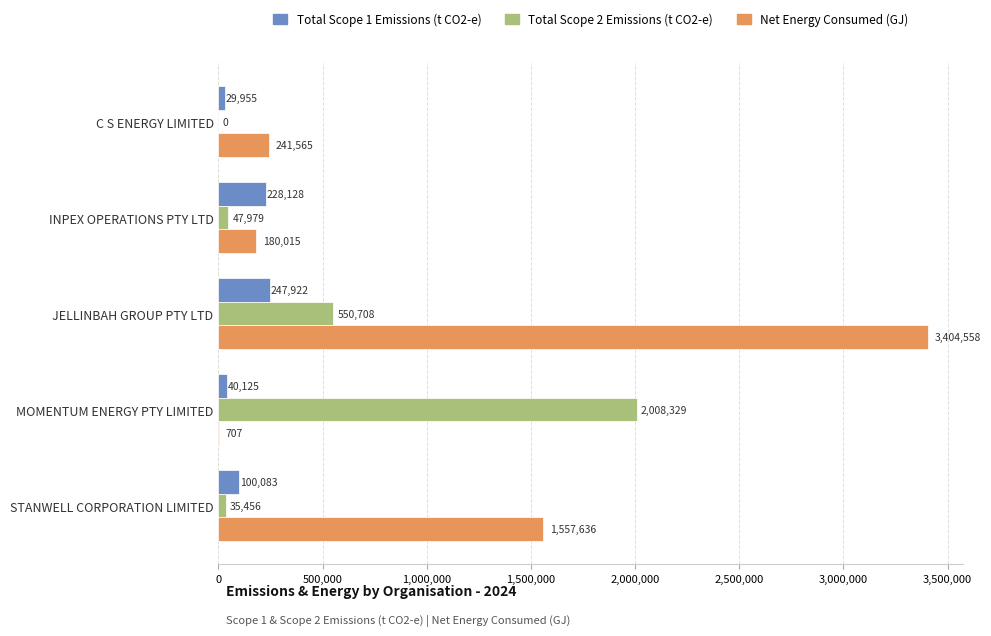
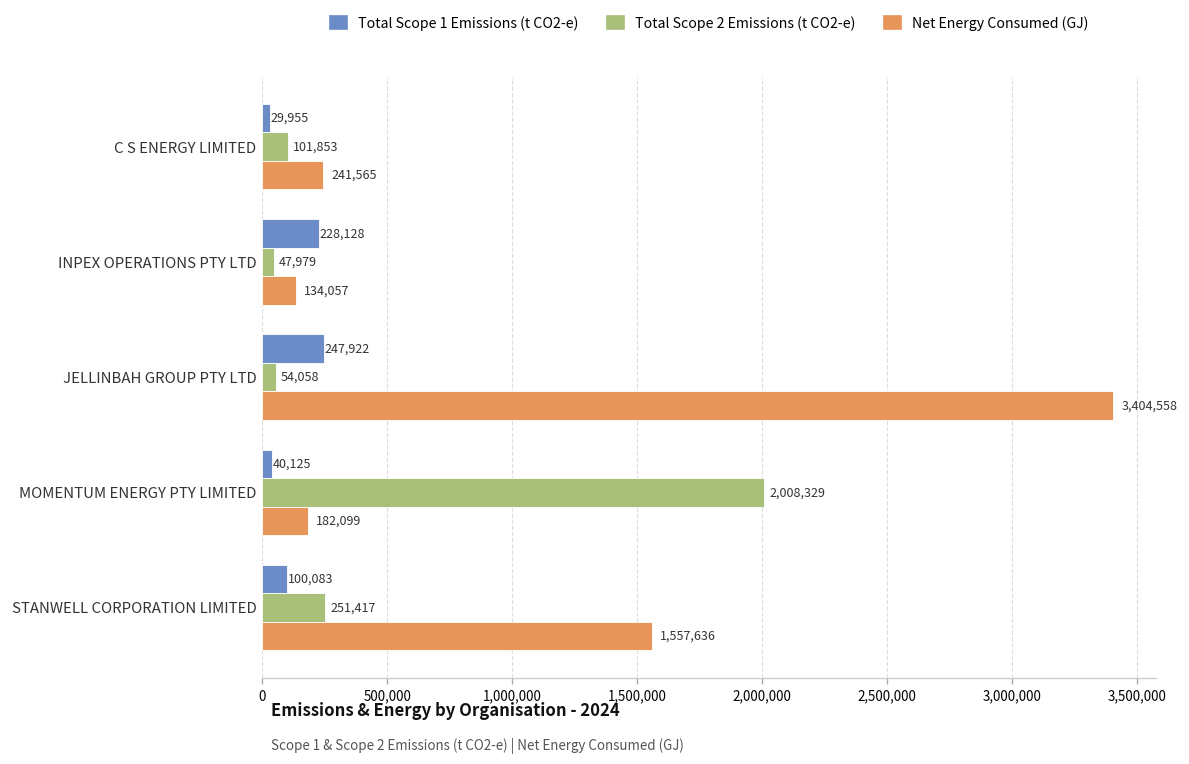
  {
    "Total Scope 1 Emissions (t CO2-e)": {
      "C S ENERGY LIMITED": "29,955",
      "INPEX OPERATIONS PTY LTD": "228,128",
      "JELLINBAH GROUP PTY LTD": "247,922",
      "MOMENTUM ENERGY PTY LIMITED": "40,125",
      "STANWELL CORPORATION LIMITED": "100,083"
    },
    "Total Scope 2 Emissions (t CO2-e)": {
-     "C S ENERGY LIMITED": "0",
+     "C S ENERGY LIMITED": "101,853",
      "INPEX OPERATIONS PTY LTD": "47,979",
-     "JELLINBAH GROUP PTY LTD": "550,708",
+     "JELLINBAH GROUP PTY LTD": "54,058",
      "MOMENTUM ENERGY PTY LIMITED": "2,008,329",
-     "STANWELL CORPORATION LIMITED": "35,456"
+     "STANWELL CORPORATION LIMITED": "251,417"
    },
    "Net Energy Consumed (GJ)": {
      "C S ENERGY LIMITED": "241,565",
-     "INPEX OPERATIONS PTY LTD": "180,015",
+     "INPEX OPERATIONS PTY LTD": "134,057",
      "JELLINBAH GROUP PTY LTD": "3,404,558",
-     "MOMENTUM ENERGY PTY LIMITED": "707",
+     "MOMENTUM ENERGY PTY LIMITED": "182,099",
      "STANWELL CORPORATION LIMITED": "1,557,636"
    }
  }
